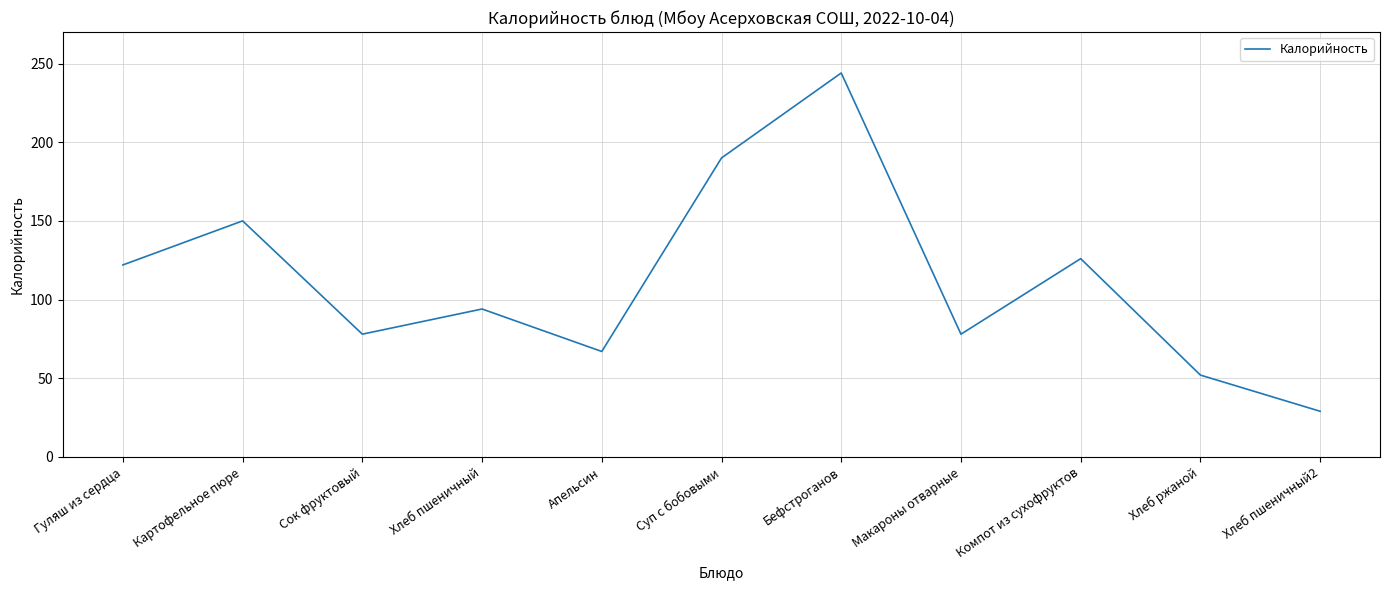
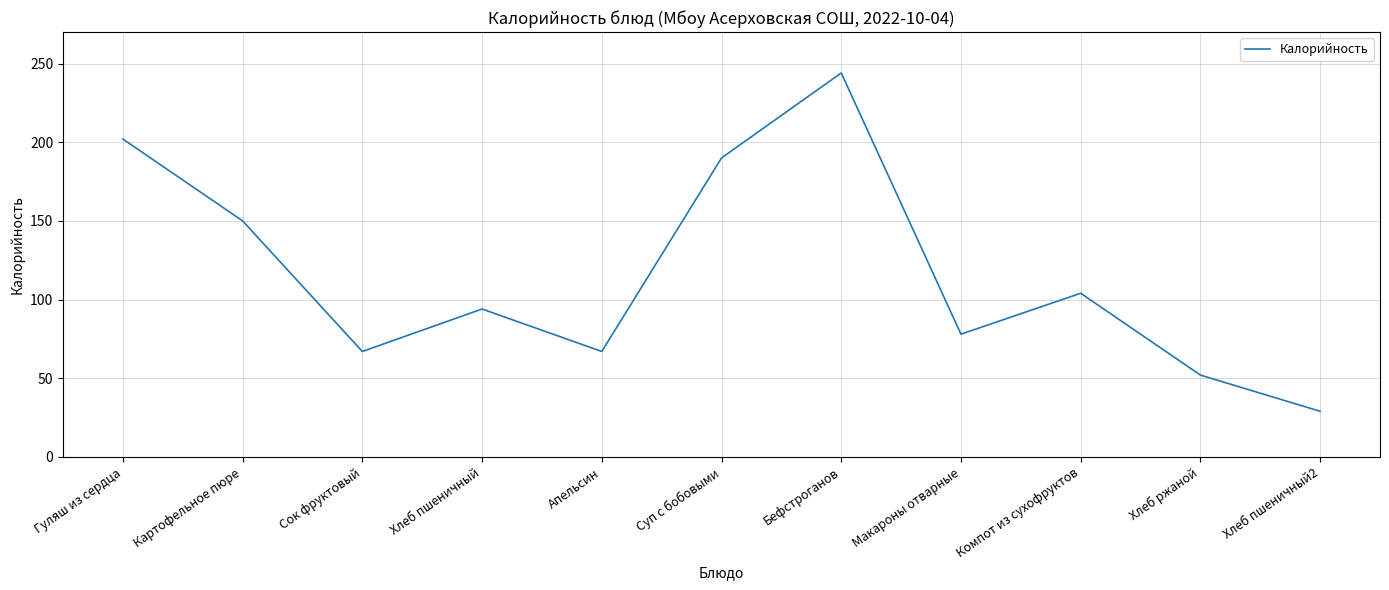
  {
-   "Гуляш из сердца": 122,
+   "Гуляш из сердца": 202,
    "Картофельное пюре": 150,
-   "Сок фруктовый": 78,
+   "Сок фруктовый": 67,
    "Хлеб пшеничный": 94,
    "Апельсин": 67,
    "Суп с бобовыми": 190,
    "Бефстроганов": 244,
    "Макароны отварные": 78,
-   "Компот из сухофруктов": 126,
+   "Компот из сухофруктов": 104,
    "Хлеб ржаной": 52,
    "Хлеб пшеничный2": 29
  }
